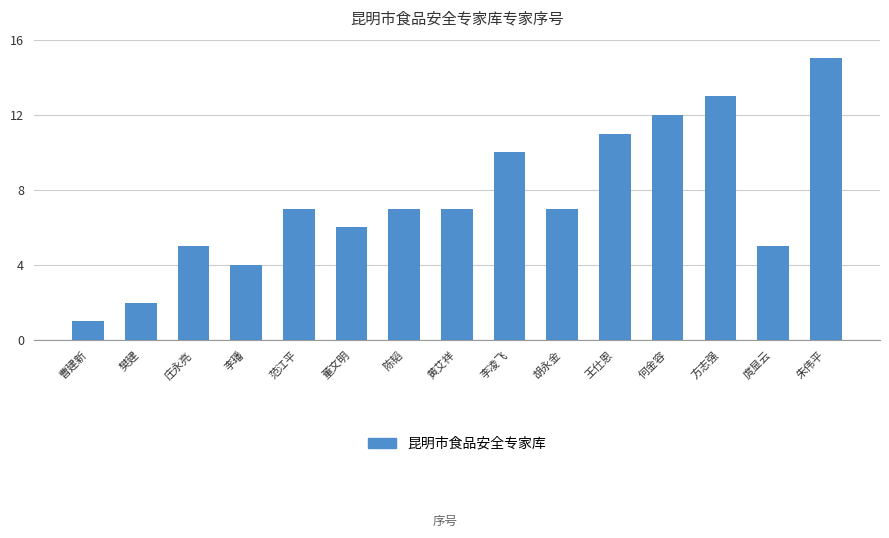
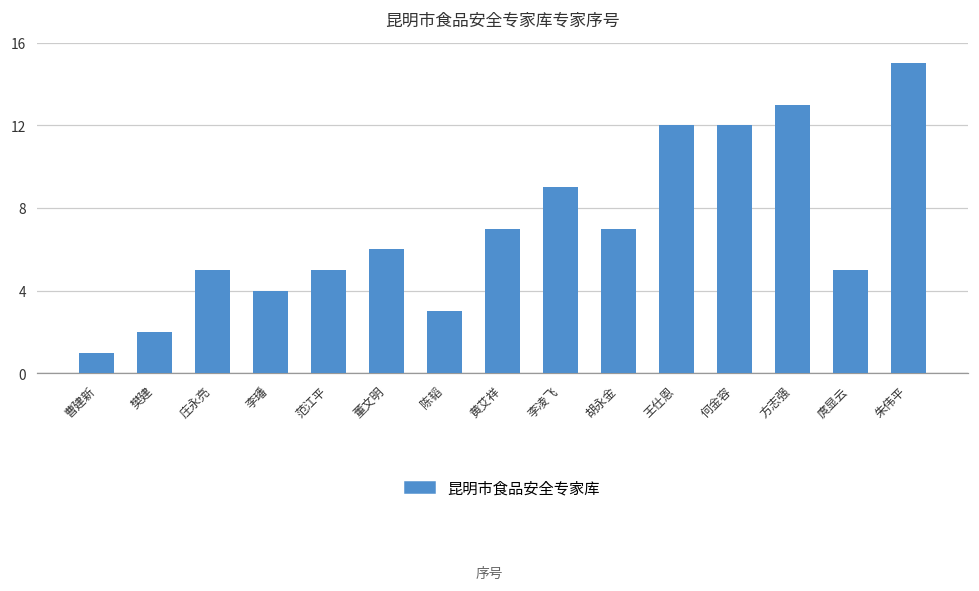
  {
    "曹建新": 1,
    "樊建": 2,
    "庄永亮": 5,
    "李璠": 4,
-   "范江平": 7,
+   "范江平": 5,
    "董文明": 6,
-   "陈韬": 7,
+   "陈韬": 3,
    "黄艾祥": 7,
-   "李凌飞": 10,
+   "李凌飞": 9,
    "胡永金": 7,
-   "王仕恩": 11,
+   "王仕恩": 12,
    "何金容": 12,
    "方志强": 13,
    "庹显云": 5,
    "朱伟平": 15
  }
